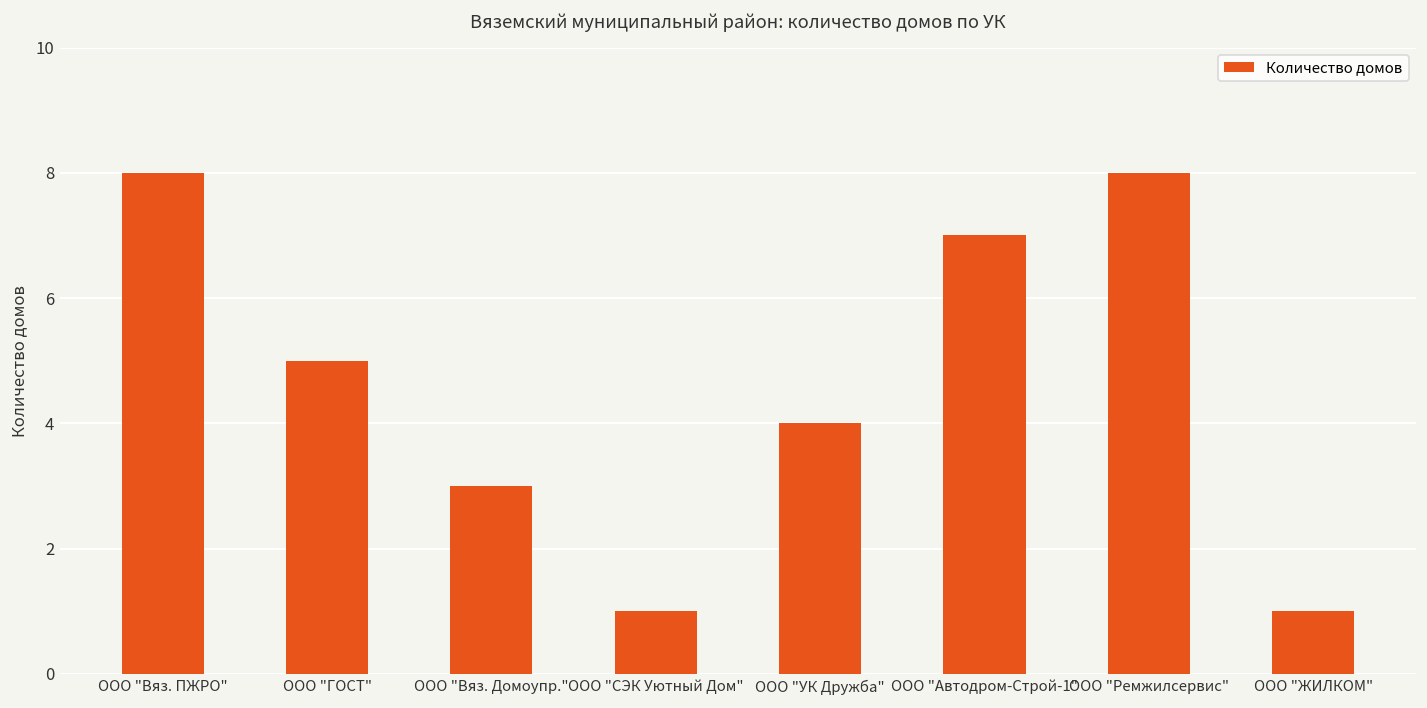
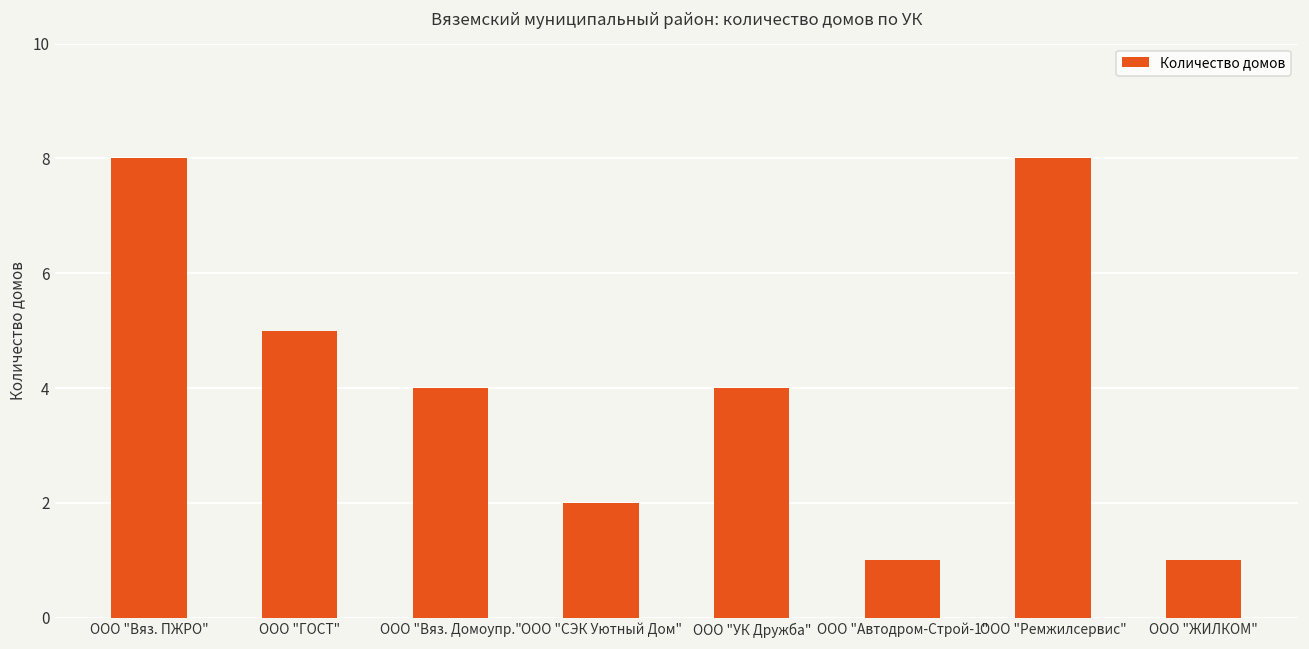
  {
    "ООО \"Вяз. ПЖРО\"": 8,
    "ООО \"ГОСТ\"": 5,
-   "ООО \"Вяз. Домоупр.\"": 3,
-   "ООО \"СЭК Уютный Дом\"": 1,
+   "ООО \"Вяз. Домоупр.\"": 4,
+   "ООО \"СЭК Уютный Дом\"": 2,
    "ООО \"УК Дружба\"": 4,
-   "ООО \"Автодром-Строй-1\"": 7,
+   "ООО \"Автодром-Строй-1\"": 1,
    "ООО \"Ремжилсервис\"": 8,
    "ООО \"ЖИЛКОМ\"": 1
  }
